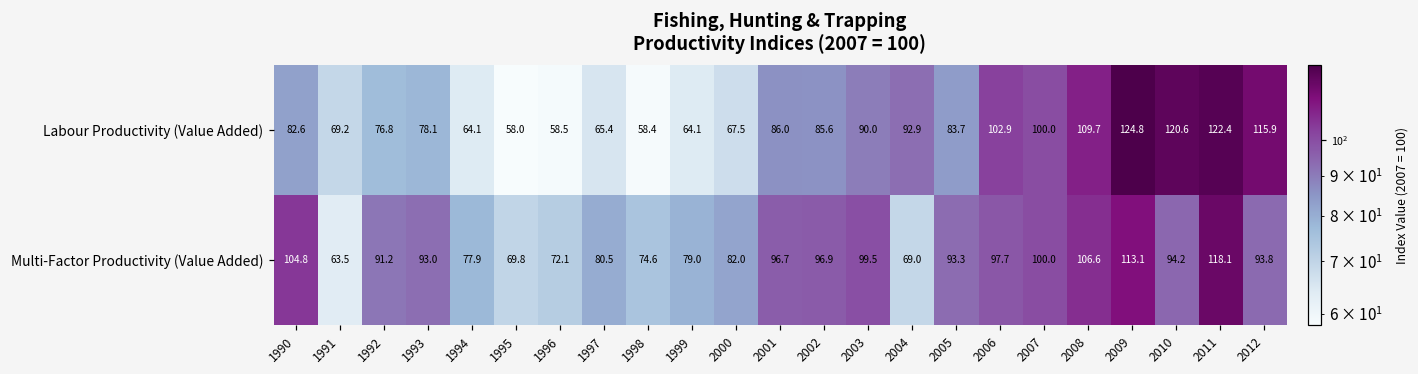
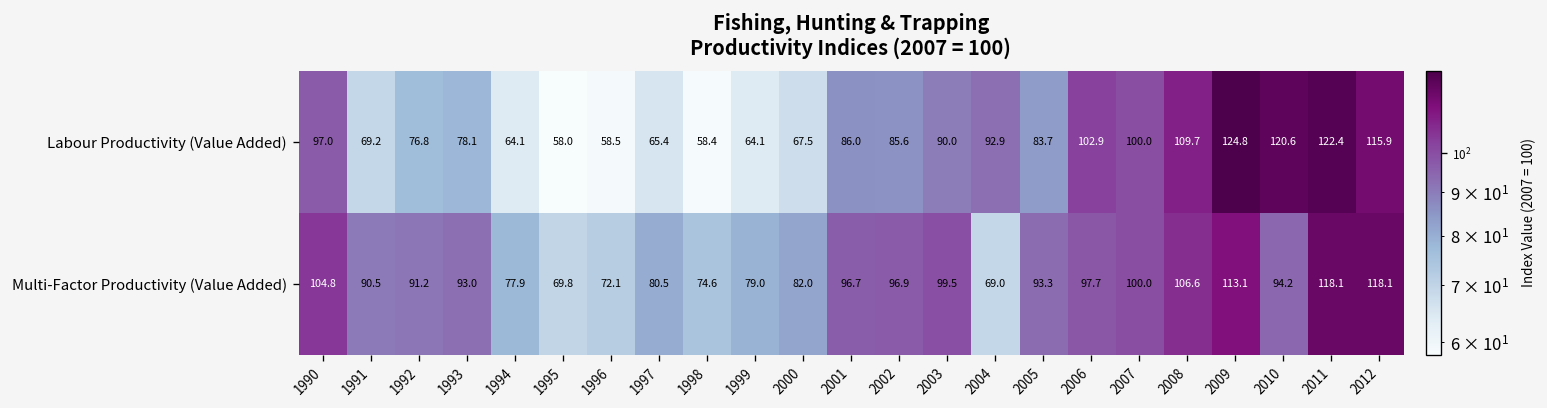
  {
    "Labour Productivity (Value Added)": {
-     "1990": 82.6,
+     "1990": 97.0,
      "1991": 69.2,
      "1992": 76.8,
      "1993": 78.1,
      "1994": 64.1,
      "1995": 58.0,
      "1996": 58.5,
      "1997": 65.4,
      "1998": 58.4,
      "1999": 64.1,
      "2000": 67.5,
      "2001": 86.0,
      "2002": 85.6,
      "2003": 90.0,
      "2004": 92.9,
      "2005": 83.7,
      "2006": 102.9,
      "2007": 100.0,
      "2008": 109.7,
      "2009": 124.8,
      "2010": 120.6,
      "2011": 122.4,
      "2012": 115.9
    },
    "Multi-Factor Productivity (Value Added)": {
      "1990": 104.8,
-     "1991": 63.5,
+     "1991": 90.5,
      "1992": 91.2,
      "1993": 93.0,
      "1994": 77.9,
      "1995": 69.8,
      "1996": 72.1,
      "1997": 80.5,
      "1998": 74.6,
      "1999": 79.0,
      "2000": 82.0,
      "2001": 96.7,
      "2002": 96.9,
      "2003": 99.5,
      "2004": 69.0,
      "2005": 93.3,
      "2006": 97.7,
      "2007": 100.0,
      "2008": 106.6,
      "2009": 113.1,
      "2010": 94.2,
      "2011": 118.1,
-     "2012": 93.8
+     "2012": 118.1
    }
  }
